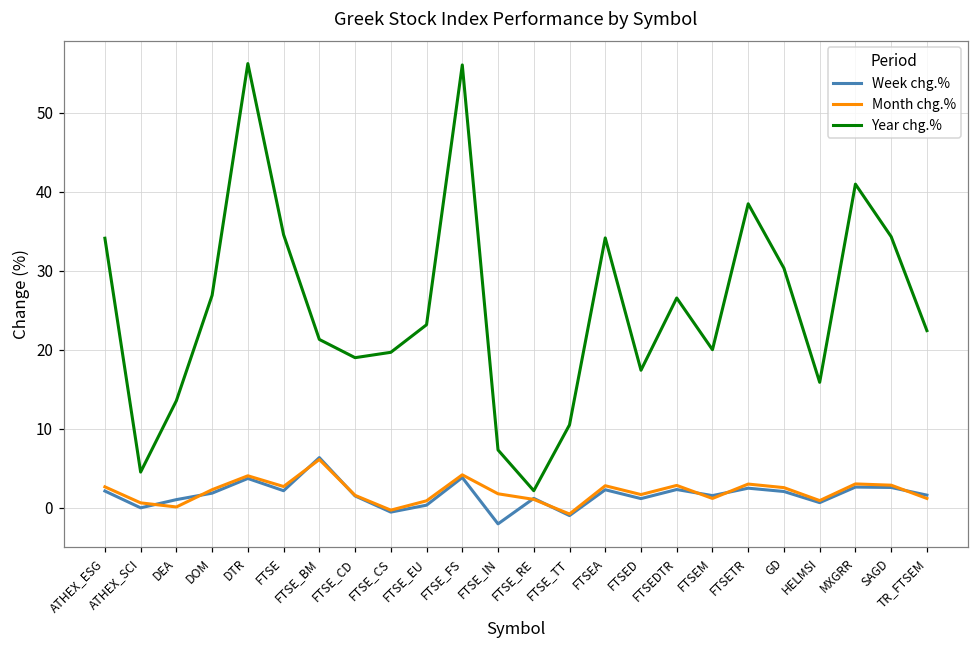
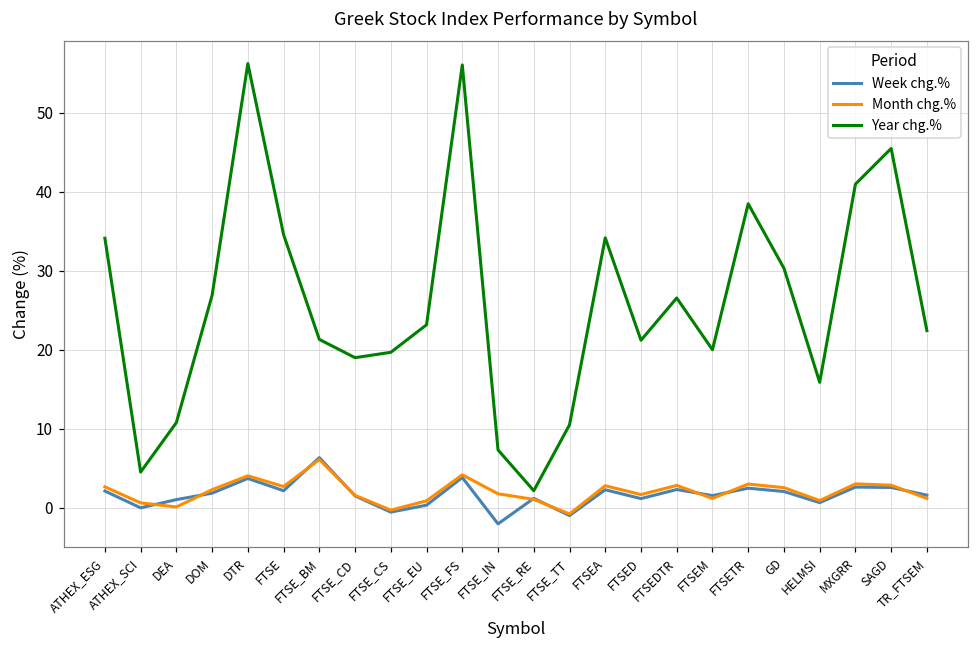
  {
    "Week chg.%": {
      "ATHEX_ESG": 2,
      "ATHEX_SCI": 0,
      "DEA": 1,
      "DOM": 2,
      "FTSE": 2,
      "FTSE_EU": 0,
      "FTSE_IN": -2,
      "FTSEA": 2,
      "FTSED": 1,
      "FTSEDTR": 2,
      "FTSEM": 2,
      "FTSETR": 2,
      "GD": 2,
      "MXGRR": 3,
      "TR_FTSEM": 2
    },
    "Month chg.%": {
      "ATHEX_ESG": 3,
      "ATHEX_SCI": 1,
      "DEA": 0,
      "DOM": 2,
      "FTSE": 3,
      "FTSE_EU": 1,
      "FTSE_IN": 2,
      "FTSEA": 3,
      "FTSED": 2,
      "FTSEDTR": 3,
      "FTSEM": 1,
      "FTSETR": 3,
      "GD": 3,
      "MXGRR": 3,
      "TR_FTSEM": 1
    },
    "Year chg.%": {
      "ATHEX_ESG": 34,
      "ATHEX_SCI": 5,
-     "DEA": 14,
+     "DEA": 11,
      "DOM": 27,
      "DTR": 56,
      "FTSE": 35,
      "FTSE_BM": 21,
      "FTSE_CD": 19,
      "FTSE_CS": 20,
      "FTSE_EU": 23,
      "FTSE_FS": 56,
      "FTSE_IN": 7,
      "FTSE_RE": 2,
      "FTSE_TT": 10,
      "FTSEA": 34,
-     "FTSED": 17,
+     "FTSED": 21,
      "FTSEDTR": 27,
      "FTSEM": 20,
      "FTSETR": 38,
      "GD": 30,
      "HELMSI": 16,
      "MXGRR": 41,
-     "SAGD": 34,
+     "SAGD": 45,
      "TR_FTSEM": 22
    }
  }
